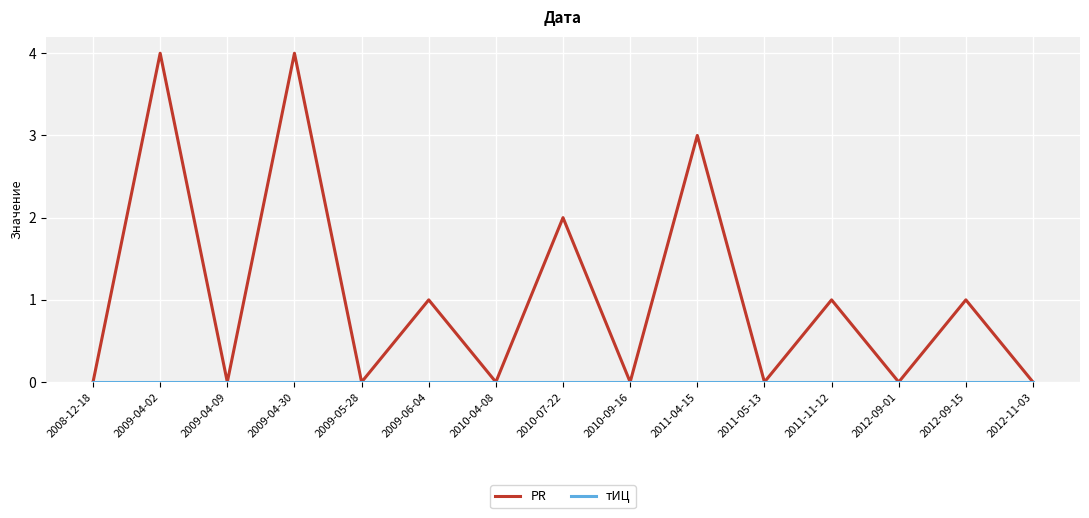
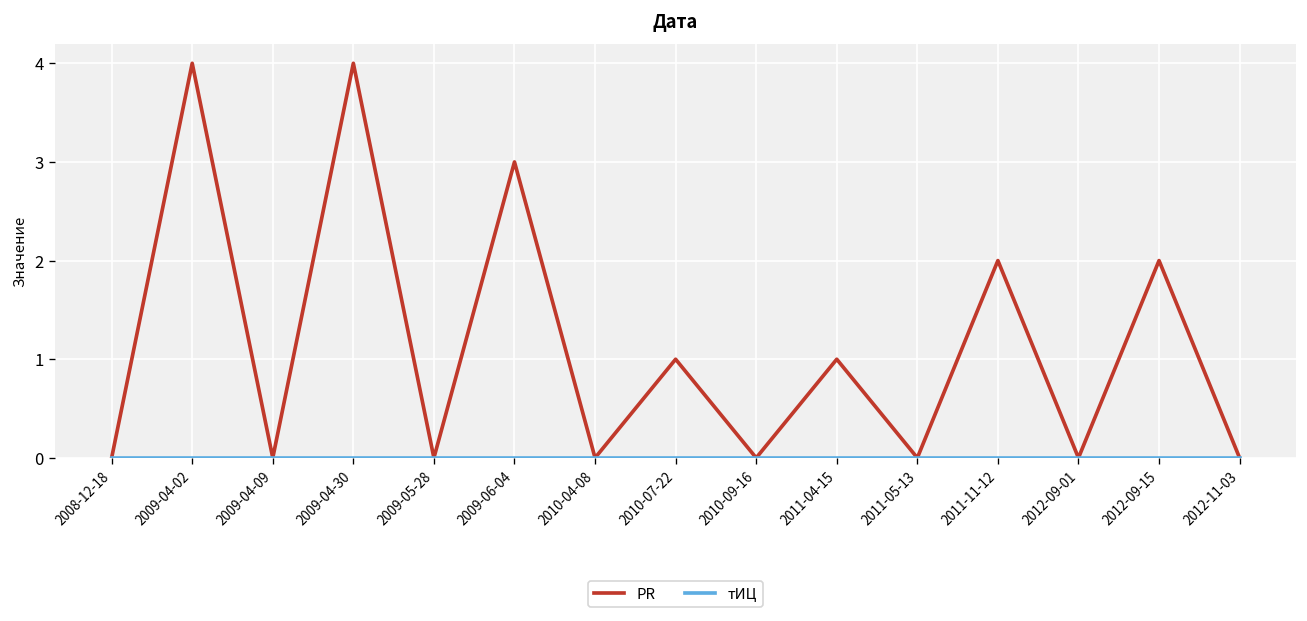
  {
    "PR": {
      "2009-04-02": 4,
      "2009-04-30": 4,
-     "2009-06-04": 1,
-     "2010-07-22": 2,
-     "2011-04-15": 3,
-     "2011-11-12": 1,
-     "2012-09-15": 1
+     "2009-06-04": 3,
+     "2010-07-22": 1,
+     "2011-04-15": 1,
+     "2011-11-12": 2,
+     "2012-09-15": 2
    },
    "тИЦ": {
      "2009-04-02": 0,
      "2009-04-30": 0,
      "2009-06-04": 0,
      "2010-07-22": 0,
      "2011-04-15": 0,
      "2011-11-12": 0,
      "2012-09-15": 0
    }
  }
